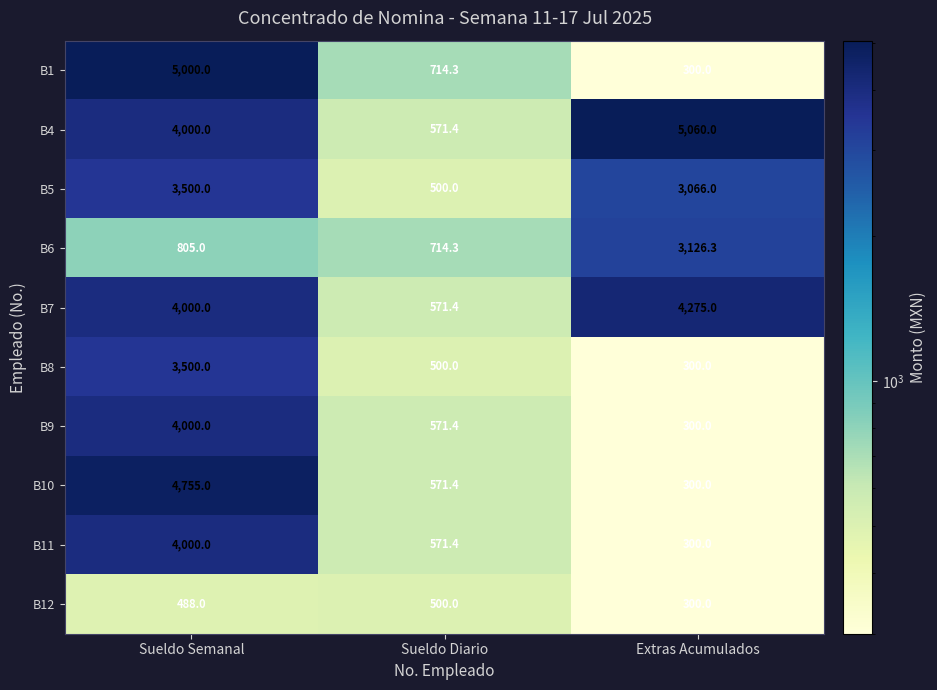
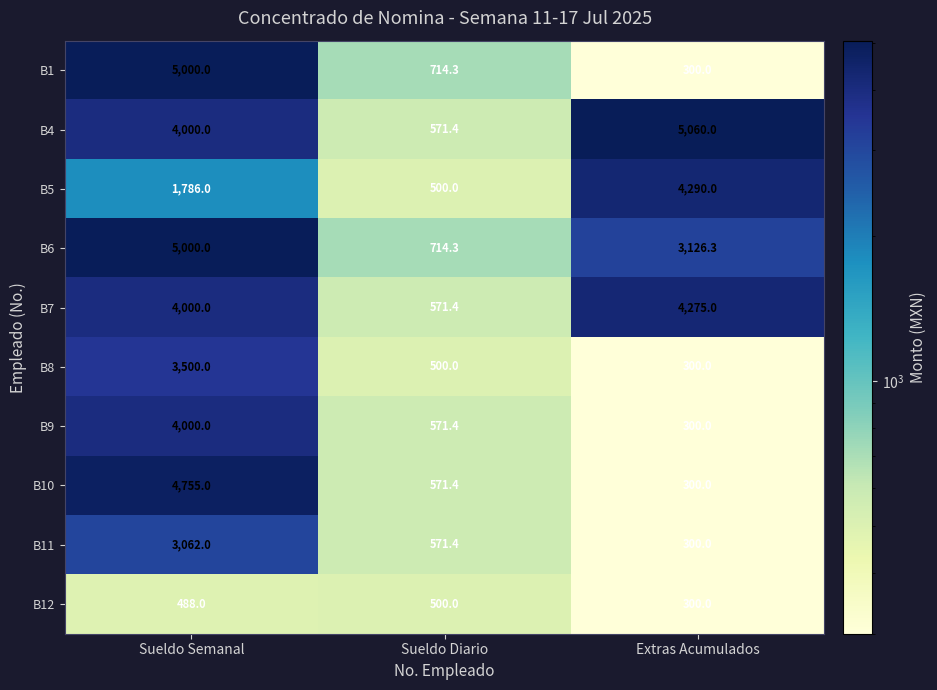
  {
    "B1": {
      "Sueldo Semanal": "5,000.0",
      "Sueldo Diario": "714.3"
    },
    "B4": {
      "Sueldo Semanal": "4,000.0",
      "Sueldo Diario": "571.4",
      "Extras Acumulados": "5,060.0"
    },
    "B5": {
-     "Sueldo Semanal": "3,500.0",
+     "Sueldo Semanal": "1,786.0",
      "Sueldo Diario": "500.0",
-     "Extras Acumulados": "3,066.0"
+     "Extras Acumulados": "4,290.0"
    },
    "B6": {
-     "Sueldo Semanal": "805.0",
+     "Sueldo Semanal": "5,000.0",
      "Sueldo Diario": "714.3",
      "Extras Acumulados": "3,126.3"
    },
    "B7": {
      "Sueldo Semanal": "4,000.0",
      "Sueldo Diario": "571.4",
      "Extras Acumulados": "4,275.0"
    },
    "B8": {
      "Sueldo Semanal": "3,500.0",
      "Sueldo Diario": "500.0"
    },
    "B9": {
      "Sueldo Semanal": "4,000.0",
      "Sueldo Diario": "571.4"
    },
    "B10": {
      "Sueldo Semanal": "4,755.0",
      "Sueldo Diario": "571.4"
    },
    "B11": {
-     "Sueldo Semanal": "4,000.0",
+     "Sueldo Semanal": "3,062.0",
      "Sueldo Diario": "571.4"
    },
    "B12": {
      "Sueldo Semanal": "488.0",
      "Sueldo Diario": "500.0"
    }
  }
